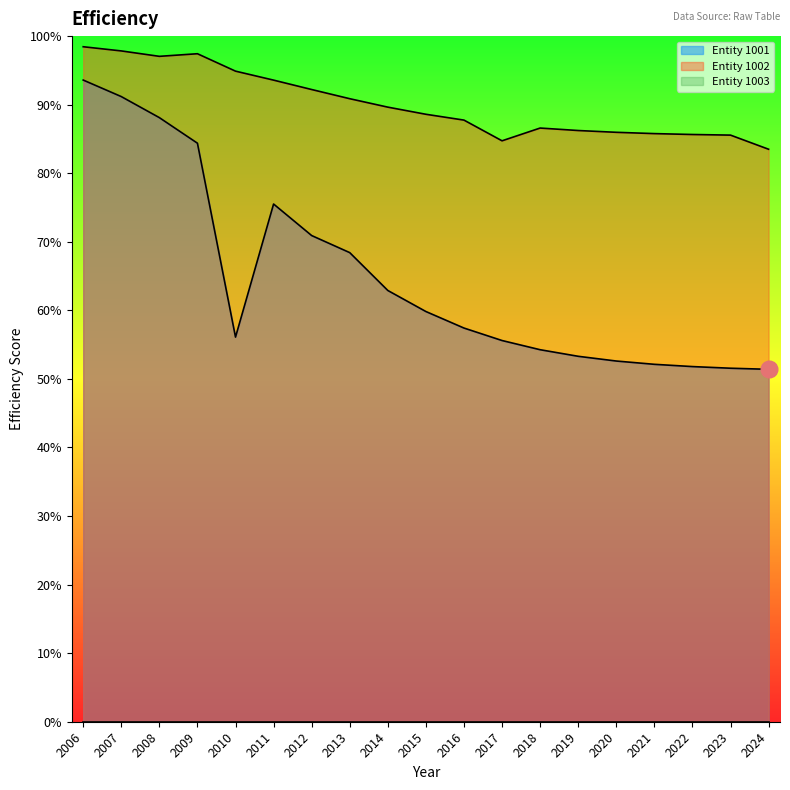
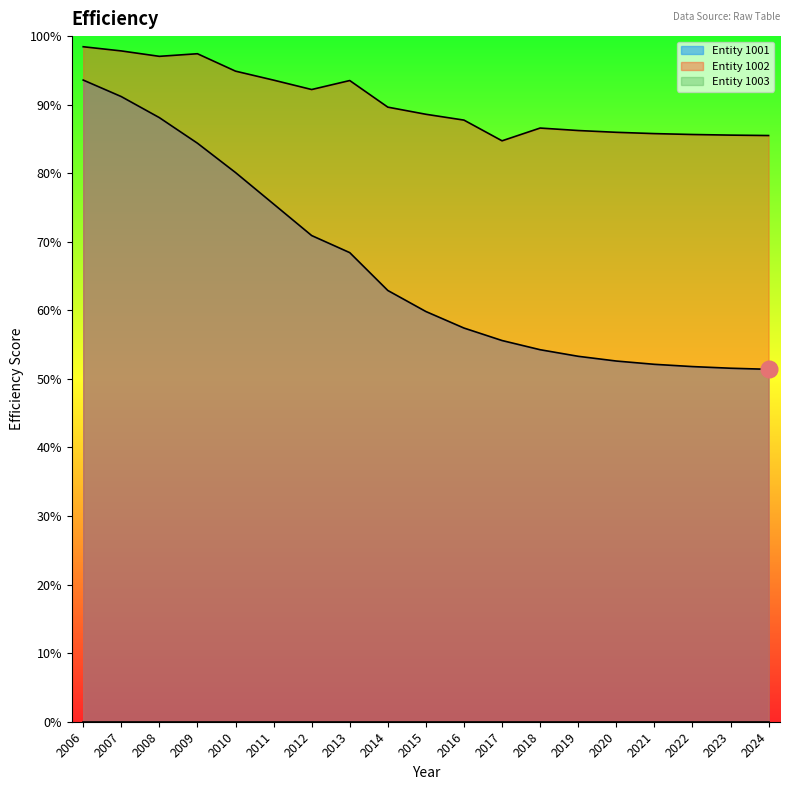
  {
    "Entity 1001": {
      "2006": "94%",
      "2007": "91%",
      "2008": "88%",
      "2009": "84%",
-     "2010": "56%",
+     "2010": "80%",
      "2011": "76%",
      "2012": "71%",
      "2013": "68%",
      "2014": "63%",
      "2015": "60%",
      "2016": "57%",
      "2017": "56%",
      "2018": "54%",
      "2019": "53%",
      "2020": "53%",
      "2021": "52%",
      "2022": "52%",
      "2023": "52%"
    },
    "Entity 1002": {
      "2006": "98%",
      "2007": "98%",
      "2008": "97%",
      "2009": "97%",
      "2010": "95%",
      "2011": "94%",
      "2012": "92%",
-     "2013": "91%",
+     "2013": "94%",
      "2014": "90%",
      "2015": "89%",
      "2016": "88%",
      "2017": "85%",
      "2018": "87%",
      "2019": "86%",
      "2020": "86%",
      "2021": "86%",
      "2022": "86%",
      "2023": "86%",
-     "2024": "84%"
+     "2024": "86%"
    },
    "Entity 1003": {
      "2006": "0%",
      "2007": "0%",
      "2008": "0%",
      "2009": "0%",
      "2010": "0%",
      "2011": "0%",
      "2012": "0%",
      "2013": "0%",
      "2014": "0%",
      "2015": "0%",
      "2016": "0%",
      "2017": "0%",
      "2018": "0%",
      "2019": "0%",
      "2020": "0%",
      "2021": "0%",
      "2022": "0%",
      "2023": "0%",
      "2024": "0%"
    }
  }
